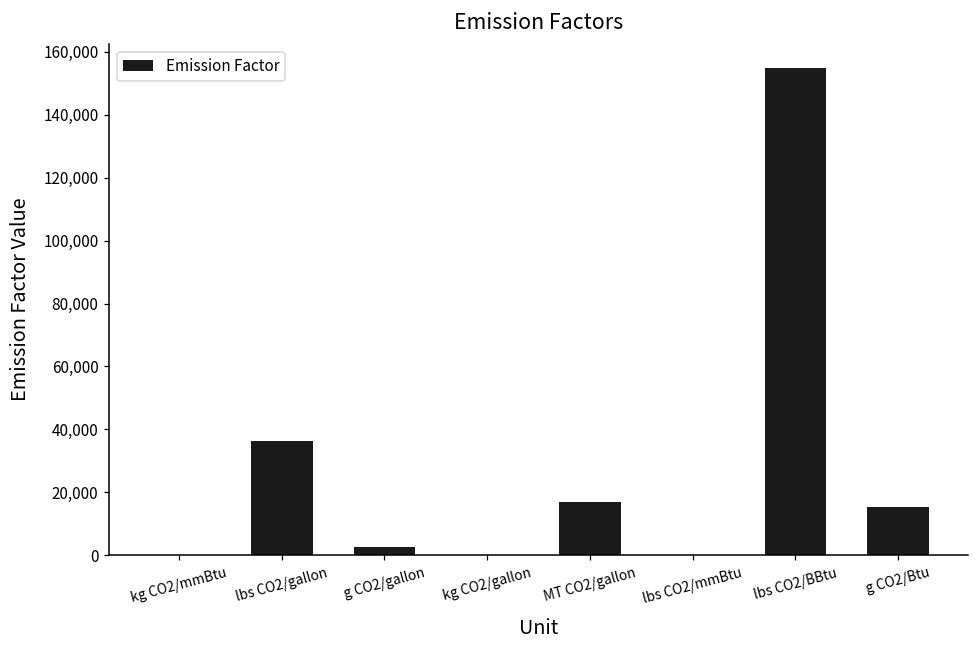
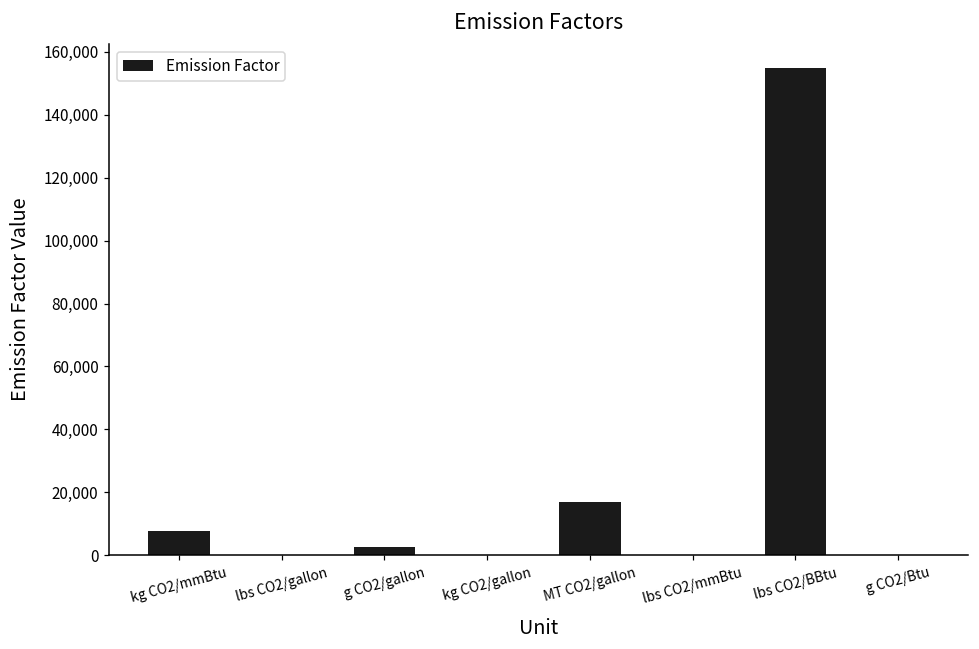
  {
-   "kg CO2/mmBtu": "0",
-   "lbs CO2/gallon": "36,000",
+   "kg CO2/mmBtu": "8,000",
+   "lbs CO2/gallon": "0",
    "g CO2/gallon": "3,000",
    "MT CO2/gallon": "17,000",
    "lbs CO2/BBtu": "155,000",
-   "g CO2/Btu": "15,000"
+   "g CO2/Btu": "0"
  }
